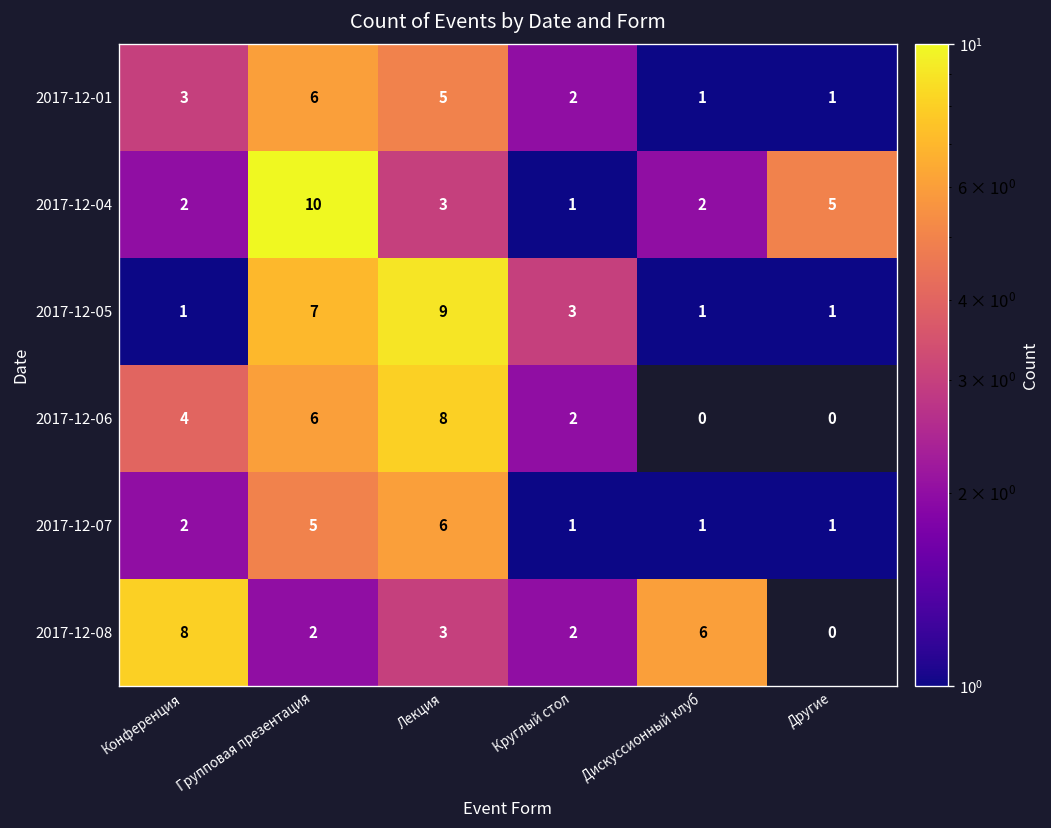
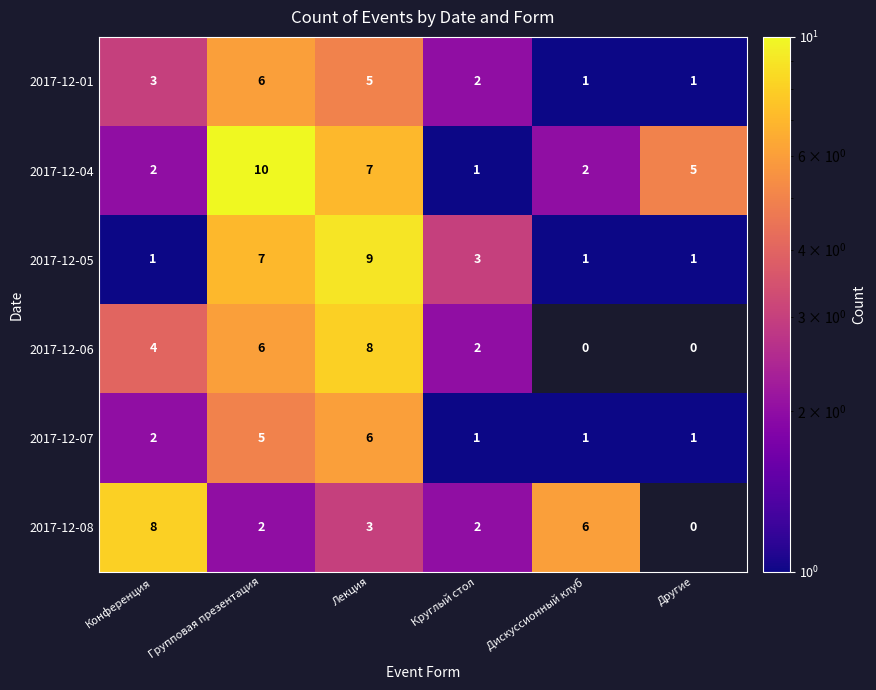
  {
    "2017-12-01": {
      "Конференция": 3,
      "Групповая презентация": 6,
      "Лекция": 5,
      "Круглый стол": 2,
      "Дискуссионный клуб": 1,
      "Другие": 1
    },
    "2017-12-04": {
      "Конференция": 2,
      "Групповая презентация": 10,
-     "Лекция": 3,
+     "Лекция": 7,
      "Круглый стол": 1,
      "Дискуссионный клуб": 2,
      "Другие": 5
    },
    "2017-12-05": {
      "Конференция": 1,
      "Групповая презентация": 7,
      "Лекция": 9,
      "Круглый стол": 3,
      "Дискуссионный клуб": 1,
      "Другие": 1
    },
    "2017-12-06": {
      "Конференция": 4,
      "Групповая презентация": 6,
      "Лекция": 8,
      "Круглый стол": 2,
      "Дискуссионный клуб": 0,
      "Другие": 0
    },
    "2017-12-07": {
      "Конференция": 2,
      "Групповая презентация": 5,
      "Лекция": 6,
      "Круглый стол": 1,
      "Дискуссионный клуб": 1,
      "Другие": 1
    },
    "2017-12-08": {
      "Конференция": 8,
      "Групповая презентация": 2,
      "Лекция": 3,
      "Круглый стол": 2,
      "Дискуссионный клуб": 6,
      "Другие": 0
    }
  }
